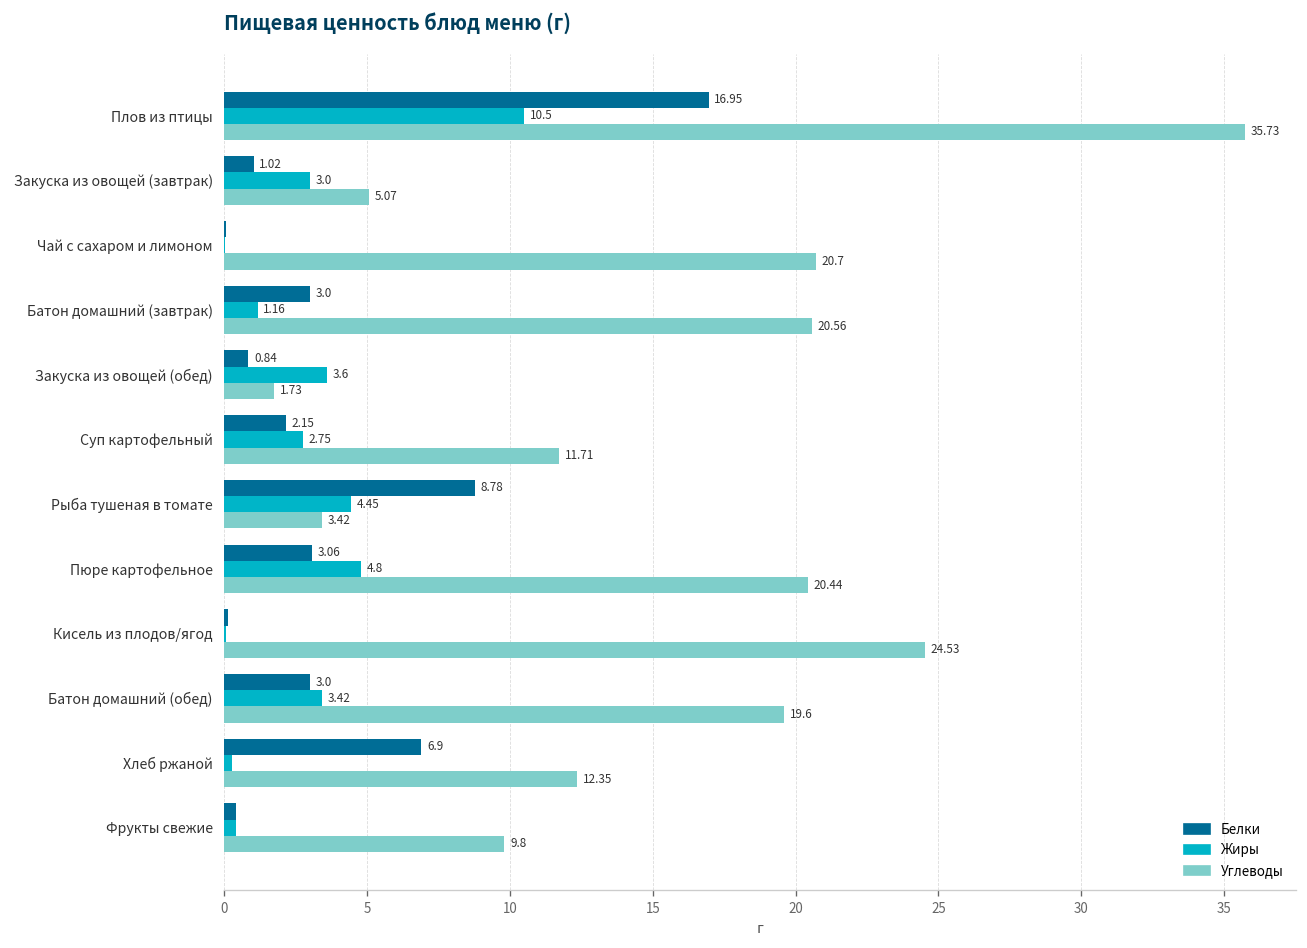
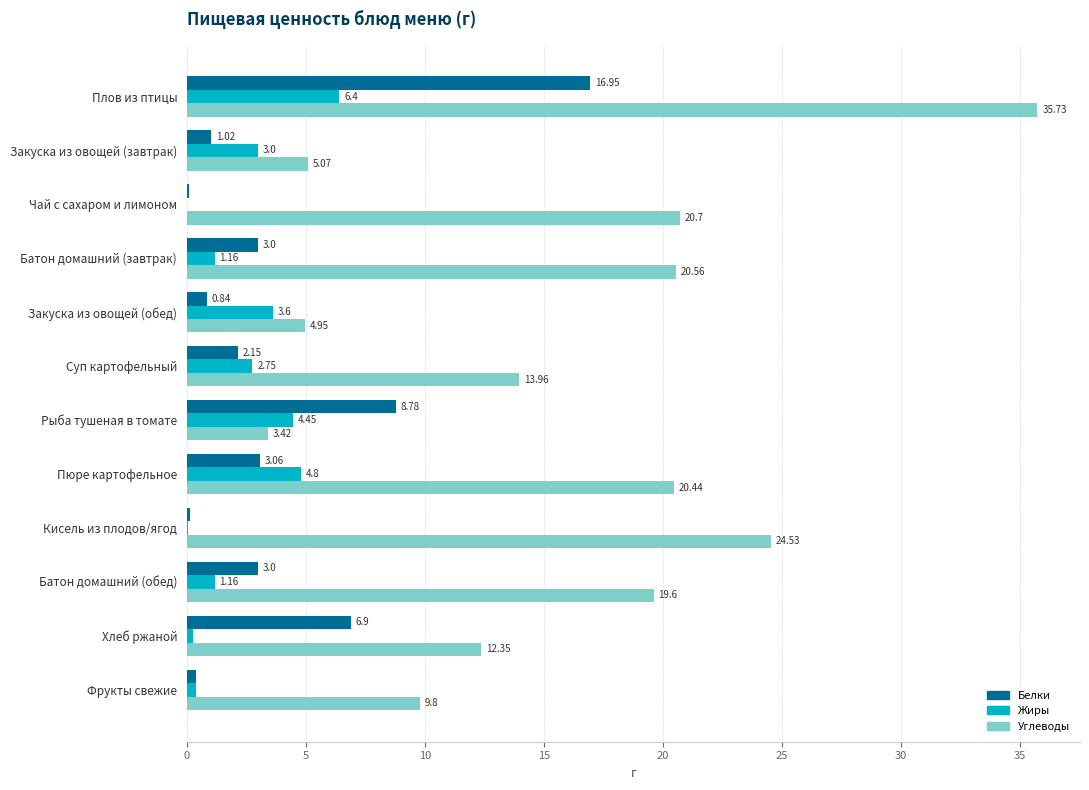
  {
    "Белки": {
      "Плов из птицы": 16.95,
      "Закуска из овощей (завтрак)": 1.02,
      "Батон домашний (завтрак)": 3.0,
      "Закуска из овощей (обед)": 0.84,
      "Суп картофельный": 2.15,
      "Рыба тушеная в томате": 8.78,
      "Пюре картофельное": 3.06,
      "Батон домашний (обед)": 3.0,
      "Хлеб ржаной": 6.9
    },
    "Жиры": {
-     "Плов из птицы": 10.5,
+     "Плов из птицы": 6.4,
      "Закуска из овощей (завтрак)": 3.0,
      "Батон домашний (завтрак)": 1.16,
      "Закуска из овощей (обед)": 3.6,
      "Суп картофельный": 2.75,
      "Рыба тушеная в томате": 4.45,
      "Пюре картофельное": 4.8,
-     "Батон домашний (обед)": 3.42
+     "Батон домашний (обед)": 1.16
    },
    "Углеводы": {
      "Плов из птицы": 35.73,
      "Закуска из овощей (завтрак)": 5.07,
      "Чай с сахаром и лимоном": 20.7,
      "Батон домашний (завтрак)": 20.56,
-     "Закуска из овощей (обед)": 1.73,
-     "Суп картофельный": 11.71,
+     "Закуска из овощей (обед)": 4.95,
+     "Суп картофельный": 13.96,
      "Рыба тушеная в томате": 3.42,
      "Пюре картофельное": 20.44,
      "Кисель из плодов/ягод": 24.53,
      "Батон домашний (обед)": 19.6,
      "Хлеб ржаной": 12.35,
      "Фрукты свежие": 9.8
    }
  }
